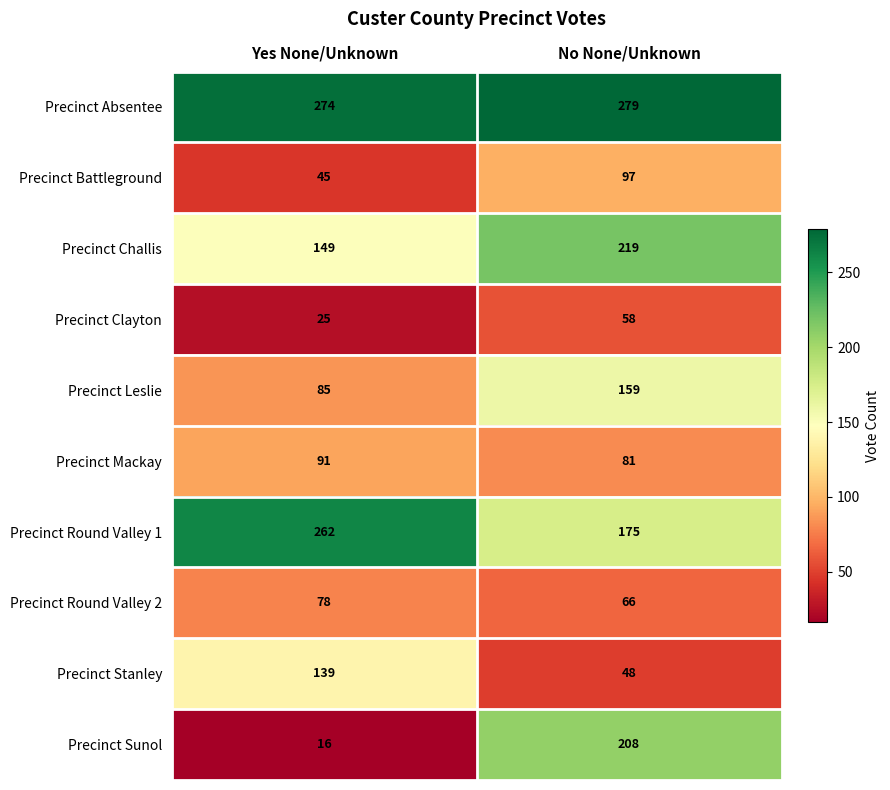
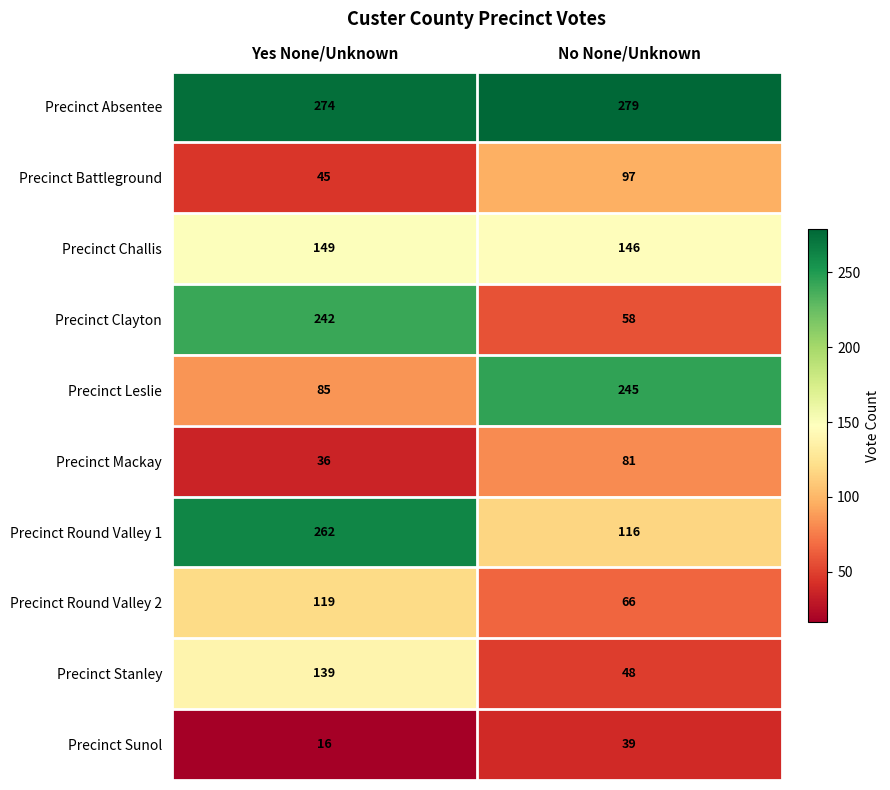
  {
    "Precinct Absentee": {
      "Yes None/Unknown": 274,
      "No None/Unknown": 279
    },
    "Precinct Battleground": {
      "Yes None/Unknown": 45,
      "No None/Unknown": 97
    },
    "Precinct Challis": {
      "Yes None/Unknown": 149,
-     "No None/Unknown": 219
+     "No None/Unknown": 146
    },
    "Precinct Clayton": {
-     "Yes None/Unknown": 25,
+     "Yes None/Unknown": 242,
      "No None/Unknown": 58
    },
    "Precinct Leslie": {
      "Yes None/Unknown": 85,
-     "No None/Unknown": 159
+     "No None/Unknown": 245
    },
    "Precinct Mackay": {
-     "Yes None/Unknown": 91,
+     "Yes None/Unknown": 36,
      "No None/Unknown": 81
    },
    "Precinct Round Valley 1": {
      "Yes None/Unknown": 262,
-     "No None/Unknown": 175
+     "No None/Unknown": 116
    },
    "Precinct Round Valley 2": {
-     "Yes None/Unknown": 78,
+     "Yes None/Unknown": 119,
      "No None/Unknown": 66
    },
    "Precinct Stanley": {
      "Yes None/Unknown": 139,
      "No None/Unknown": 48
    },
    "Precinct Sunol": {
      "Yes None/Unknown": 16,
-     "No None/Unknown": 208
+     "No None/Unknown": 39
    }
  }
